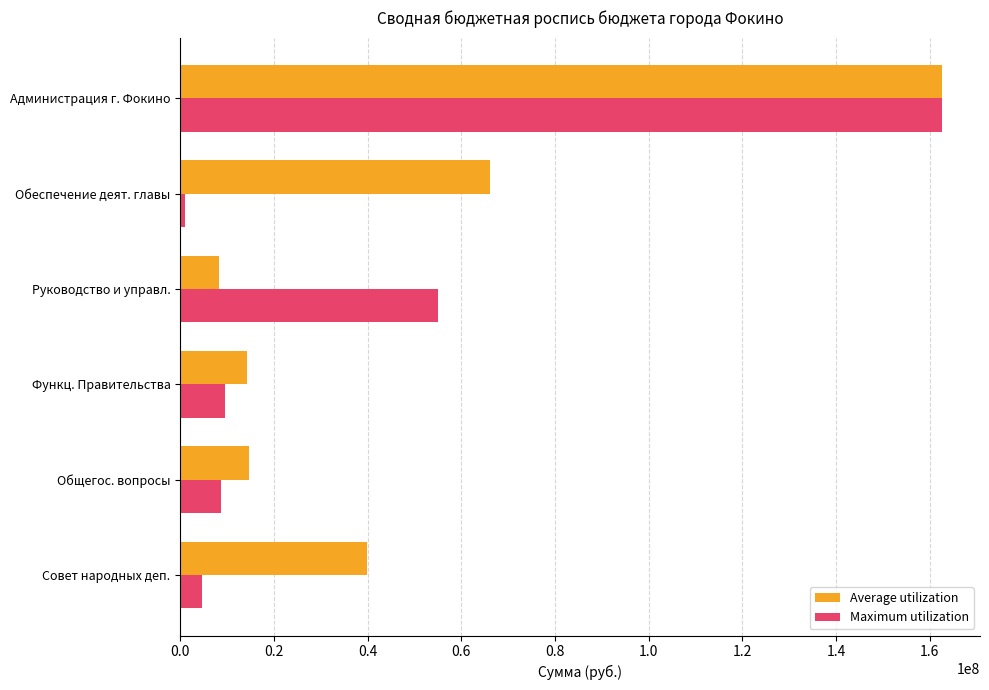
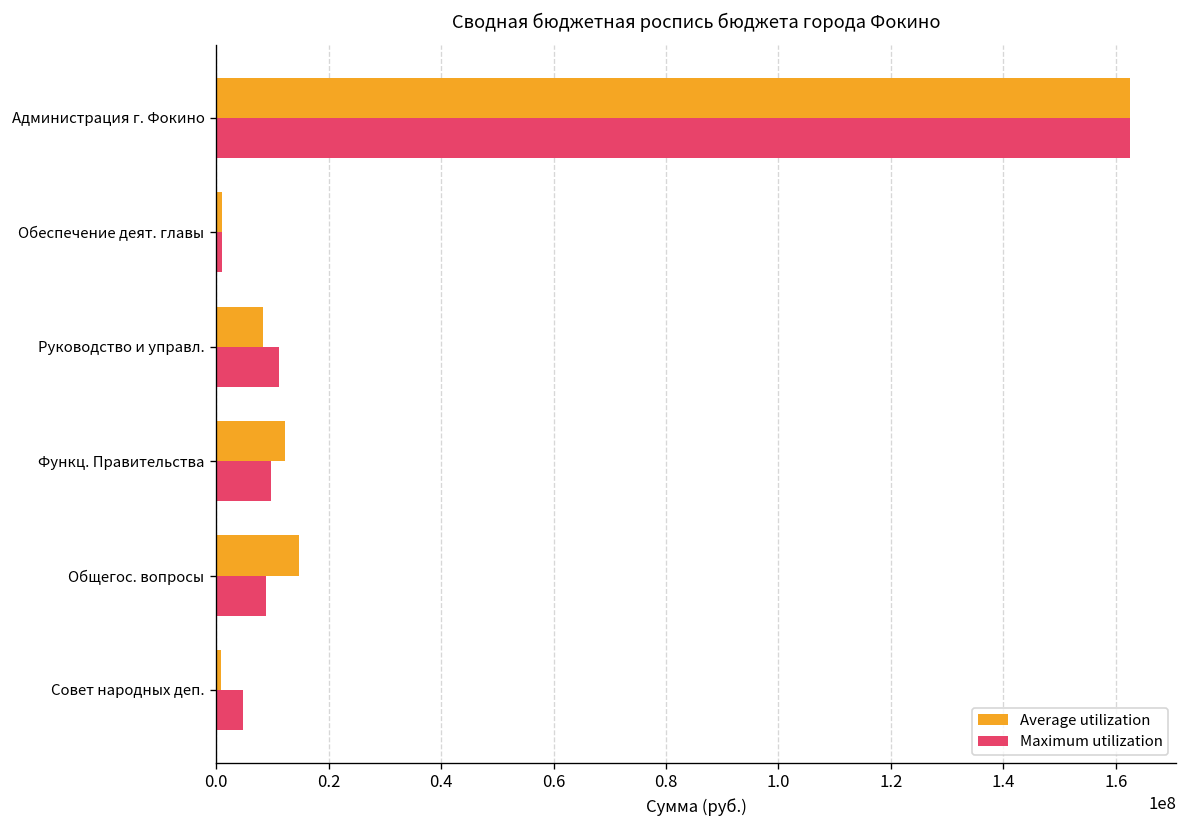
  {
    "Average utilization": {
      "Администрация г. Фокино": 163000000,
-     "Обеспечение деят. главы": 66000000,
+     "Обеспечение деят. главы": 1000000,
      "Руководство и управл.": 8000000,
-     "Функц. Правительства": 14000000,
+     "Функц. Правительства": 12000000,
      "Общегос. вопросы": 15000000,
-     "Совет народных деп.": 40000000
+     "Совет народных деп.": 1000000
    },
    "Maximum utilization": {
      "Администрация г. Фокино": 163000000,
      "Обеспечение деят. главы": 1000000,
-     "Руководство и управл.": 55000000,
+     "Руководство и управл.": 11000000,
      "Функц. Правительства": 10000000,
      "Общегос. вопросы": 9000000,
      "Совет народных деп.": 5000000
    }
  }
